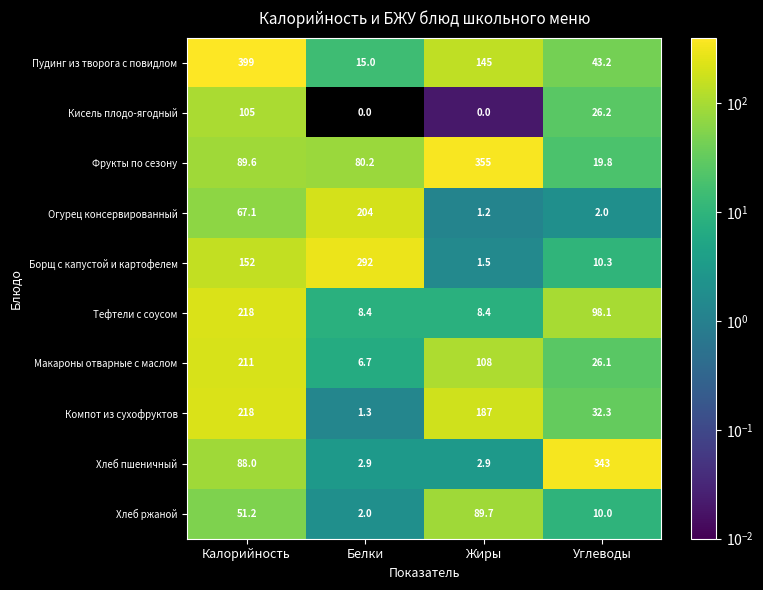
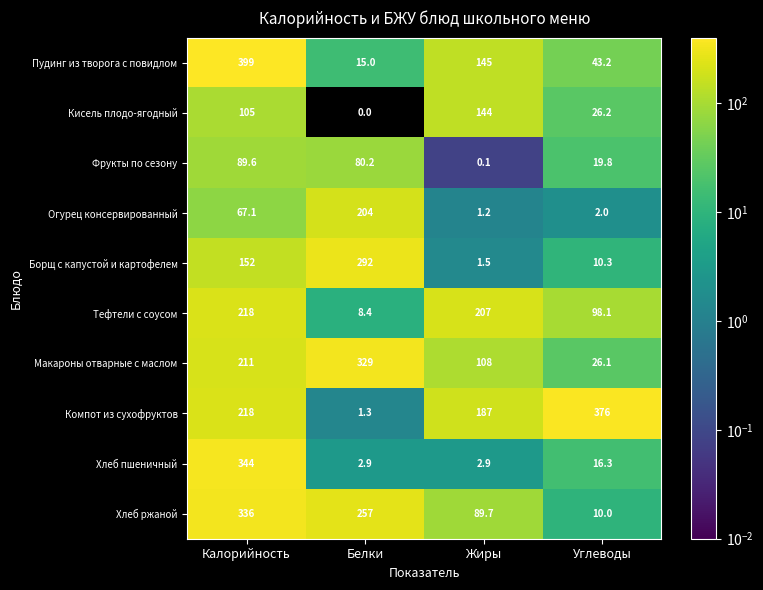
  {
    "Пудинг из творога с повидлом": {
      "Калорийность": 399,
      "Белки": 15.0,
      "Жиры": 145,
      "Углеводы": 43.2
    },
    "Кисель плодо-ягодный": {
      "Калорийность": 105,
      "Белки": 0.0,
-     "Жиры": 0.0,
+     "Жиры": 144,
      "Углеводы": 26.2
    },
    "Фрукты по сезону": {
      "Калорийность": 89.6,
      "Белки": 80.2,
-     "Жиры": 355,
+     "Жиры": 0.1,
      "Углеводы": 19.8
    },
    "Огурец консервированный": {
      "Калорийность": 67.1,
      "Белки": 204,
      "Жиры": 1.2,
      "Углеводы": 2.0
    },
    "Борщ с капустой и картофелем": {
      "Калорийность": 152,
      "Белки": 292,
      "Жиры": 1.5,
      "Углеводы": 10.3
    },
    "Тефтели с соусом": {
      "Калорийность": 218,
      "Белки": 8.4,
-     "Жиры": 8.4,
+     "Жиры": 207,
      "Углеводы": 98.1
    },
    "Макароны отварные с маслом": {
      "Калорийность": 211,
-     "Белки": 6.7,
+     "Белки": 329,
      "Жиры": 108,
      "Углеводы": 26.1
    },
    "Компот из сухофруктов": {
      "Калорийность": 218,
      "Белки": 1.3,
      "Жиры": 187,
-     "Углеводы": 32.3
+     "Углеводы": 376
    },
    "Хлеб пшеничный": {
-     "Калорийность": 88.0,
+     "Калорийность": 344,
      "Белки": 2.9,
      "Жиры": 2.9,
-     "Углеводы": 343
+     "Углеводы": 16.3
    },
    "Хлеб ржаной": {
-     "Калорийность": 51.2,
-     "Белки": 2.0,
+     "Калорийность": 336,
+     "Белки": 257,
      "Жиры": 89.7,
      "Углеводы": 10.0
    }
  }
